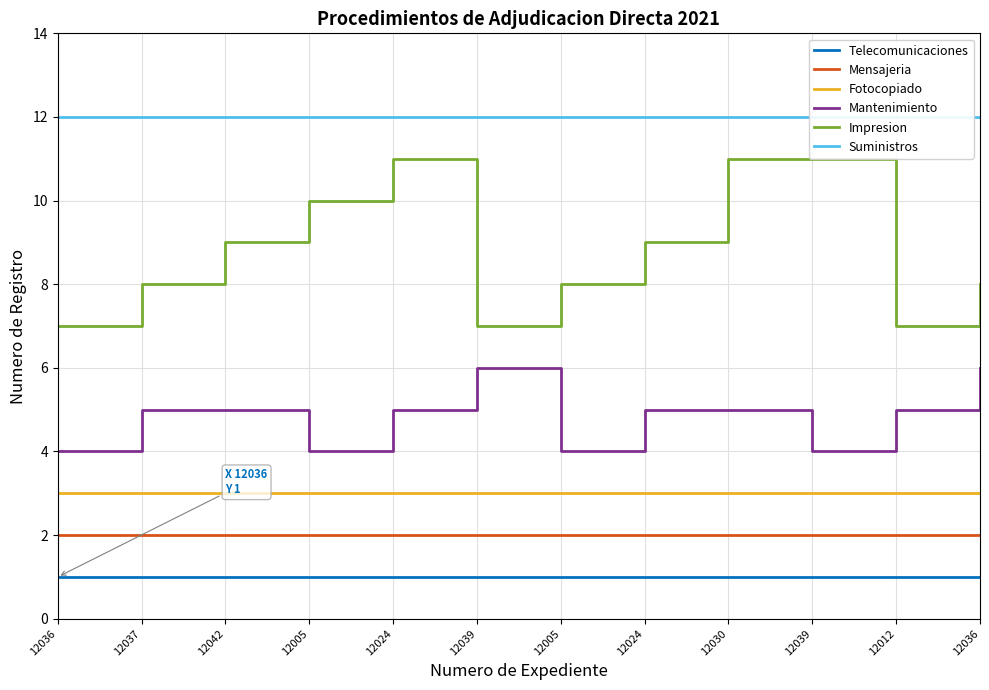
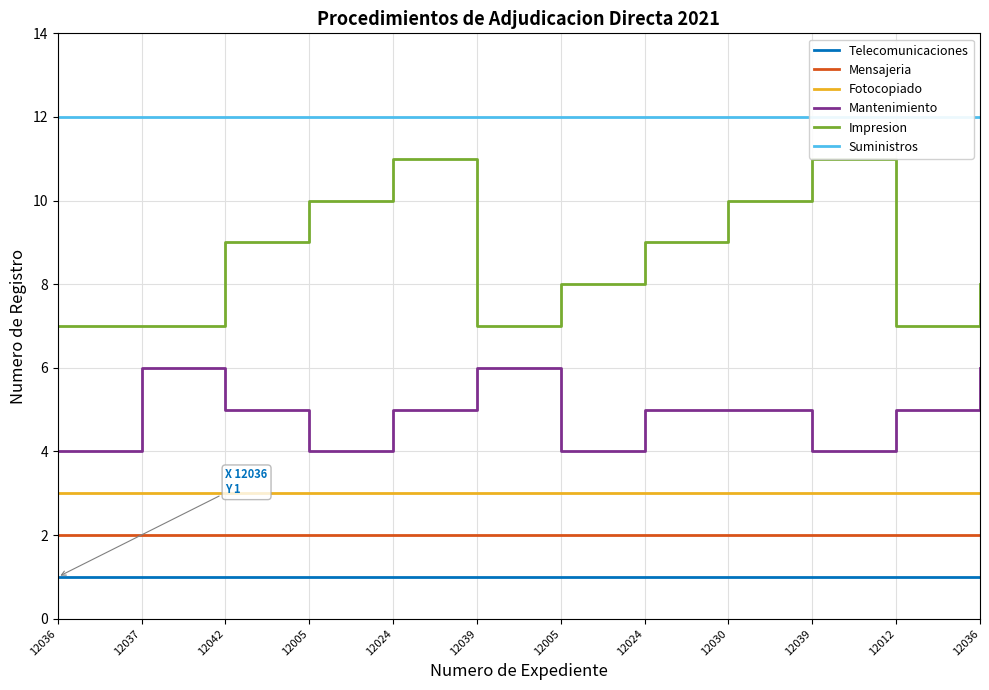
  {
    "Telecomunicaciones": {
      "12037": 1,
      "12042": 1,
      "12030": 1,
      "12012": 1
    },
    "Mensajeria": {
      "12030": 2,
      "12012": 2
    },
    "Fotocopiado": {
      "12030": 3,
      "12012": 3
    },
    "Mantenimiento": {
-     "12037": 5,
+     "12037": 6,
      "12042": 5,
      "12030": 5,
      "12012": 5
    },
    "Impresion": {
-     "12037": 8,
+     "12037": 7,
      "12042": 9,
-     "12030": 11,
+     "12030": 10,
      "12012": 7
    },
    "Suministros": {
      "12037": 12,
      "12042": 12,
      "12030": 12
    }
  }
